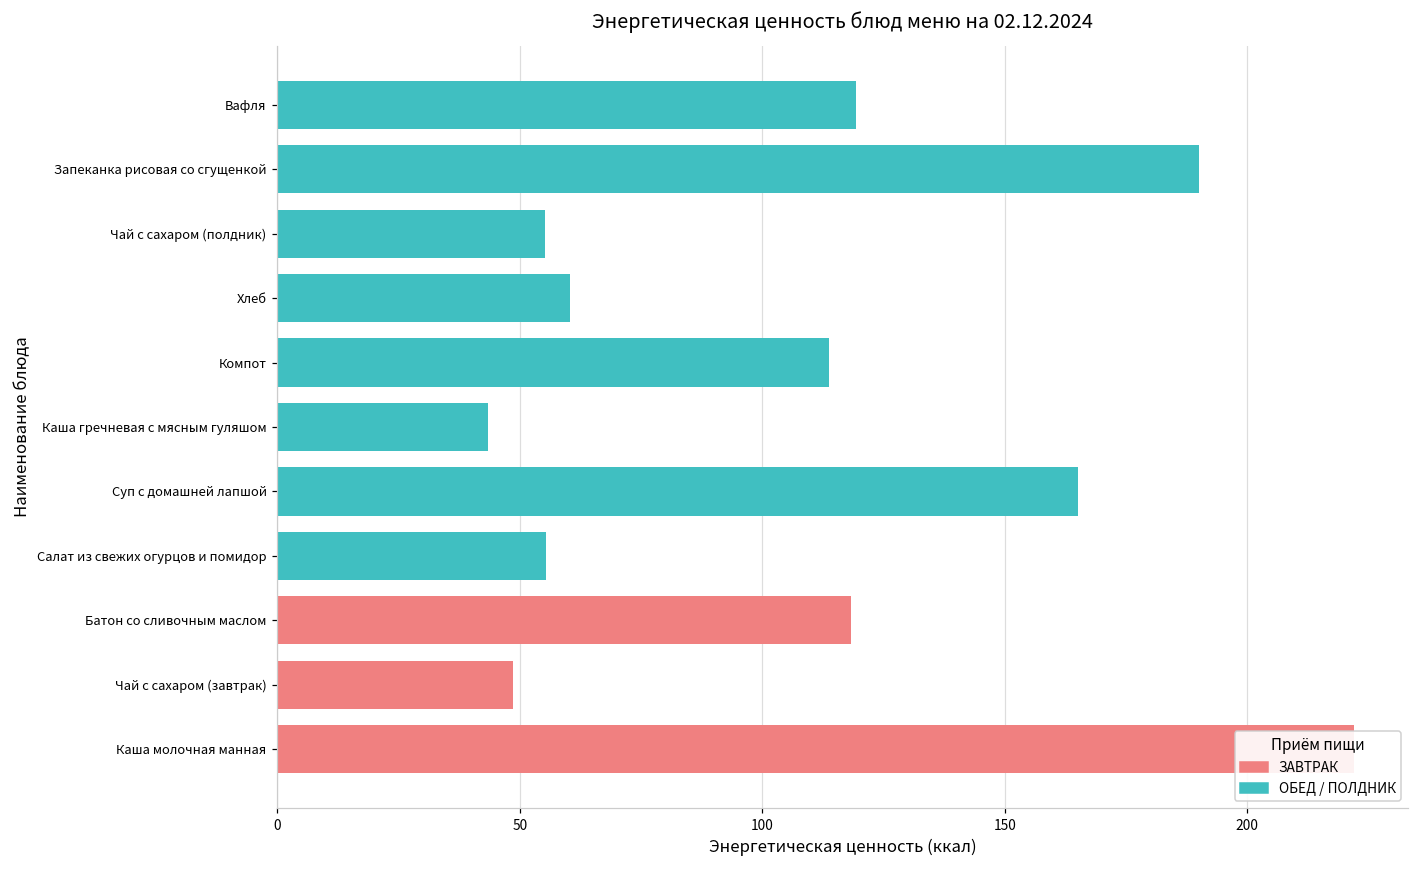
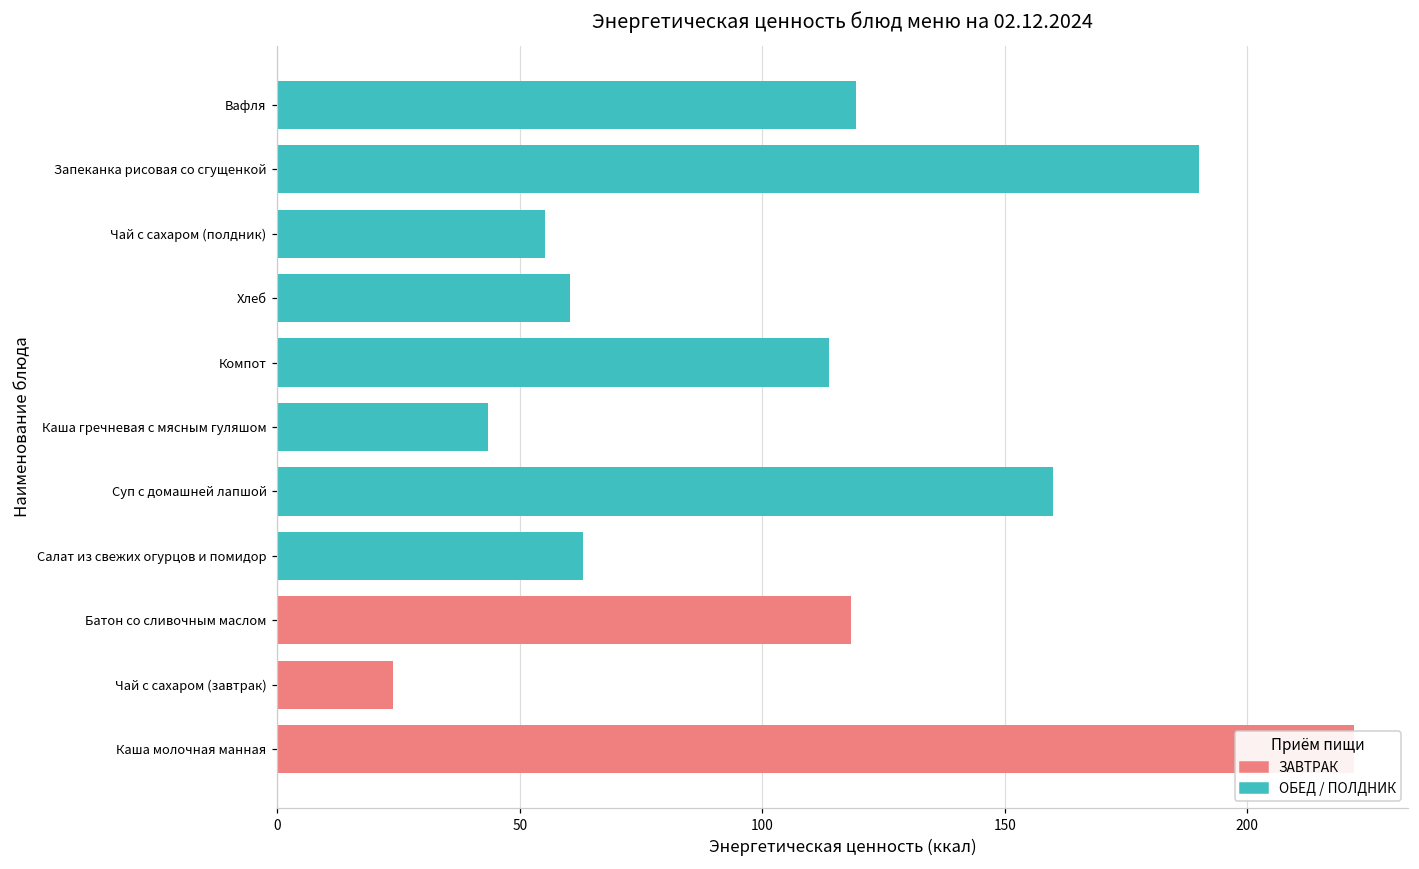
  {
    "Вафля": 119,
    "Запеканка рисовая со сгущенкой": 190,
    "Чай с сахаром (полдник)": 55,
    "Хлеб": 60,
    "Компот": 114,
    "Каша гречневая с мясным гуляшом": 43,
-   "Суп с домашней лапшой": 165,
-   "Салат из свежих огурцов и помидор": 55,
+   "Суп с домашней лапшой": 160,
+   "Салат из свежих огурцов и помидор": 63,
    "Батон со сливочным маслом": 118,
-   "Чай с сахаром (завтрак)": 49
+   "Чай с сахаром (завтрак)": 24
  }
